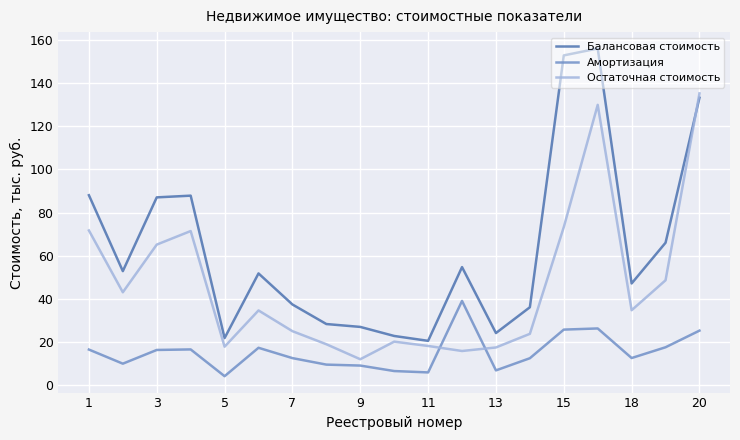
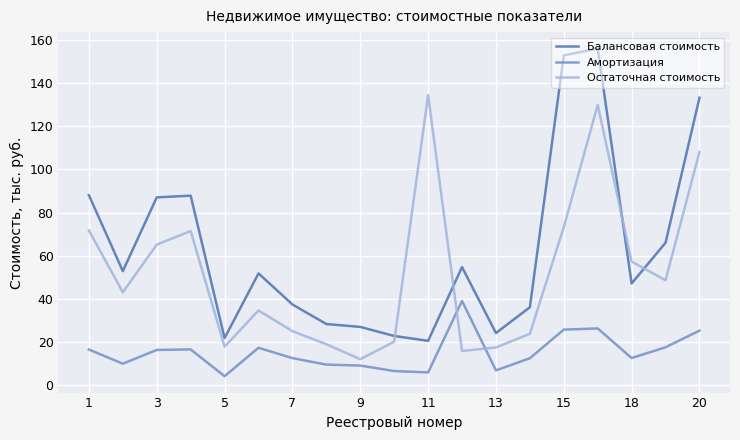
  {
    "Остаточная стоимость": {
      "1": 72,
      "3": 65,
      "5": 18,
      "7": 25,
      "9": 12,
-     "11": 18,
+     "11": 135,
      "13": 17,
      "15": 73,
-     "18": 35,
-     "20": 135
+     "18": 57,
+     "20": 108
    }
  }
